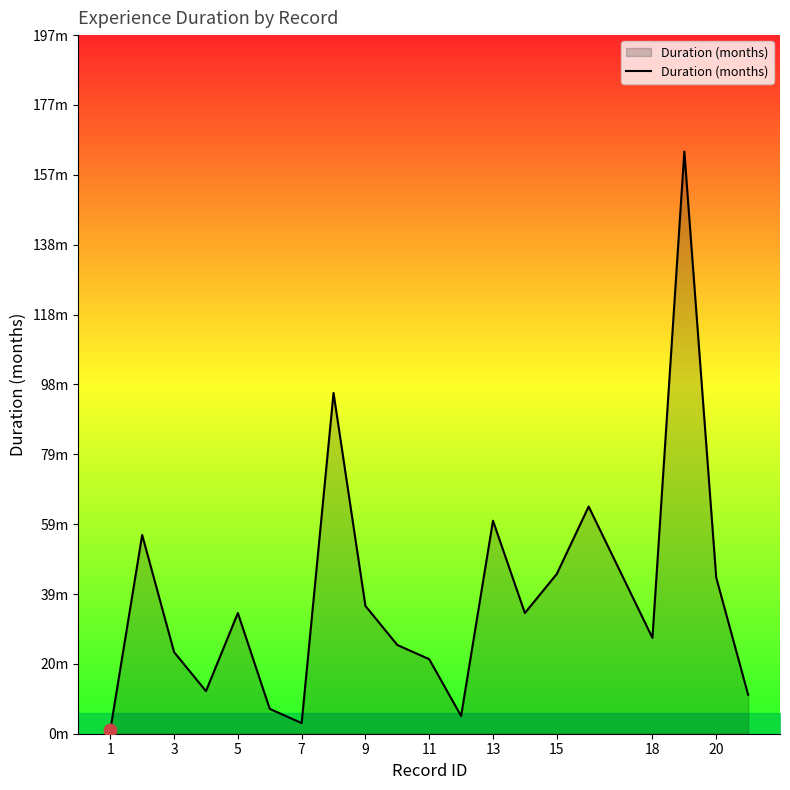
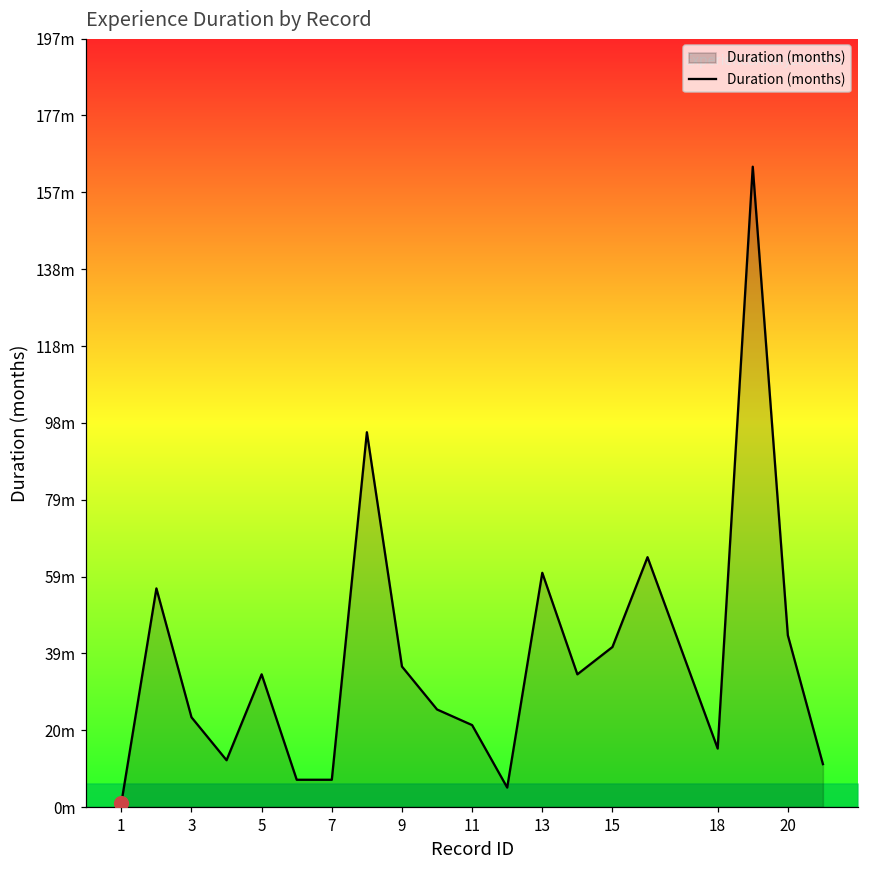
  {
    "Duration (months)": {
      "3": "23m",
      "5": "34m",
-     "7": "3m",
+     "7": "7m",
      "9": "36m",
      "11": "21m",
      "13": "60m",
-     "15": "45m",
-     "18": "27m",
+     "15": "41m",
+     "18": "15m",
      "20": "44m"
    }
  }
